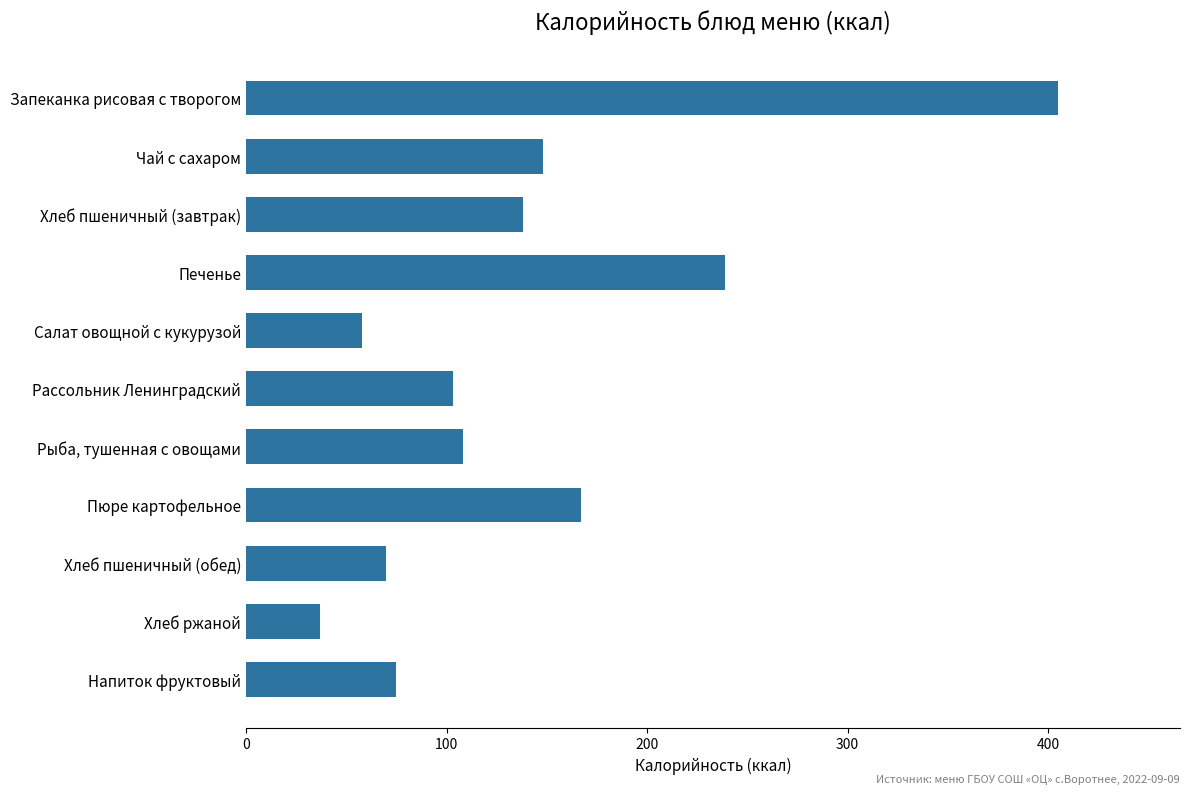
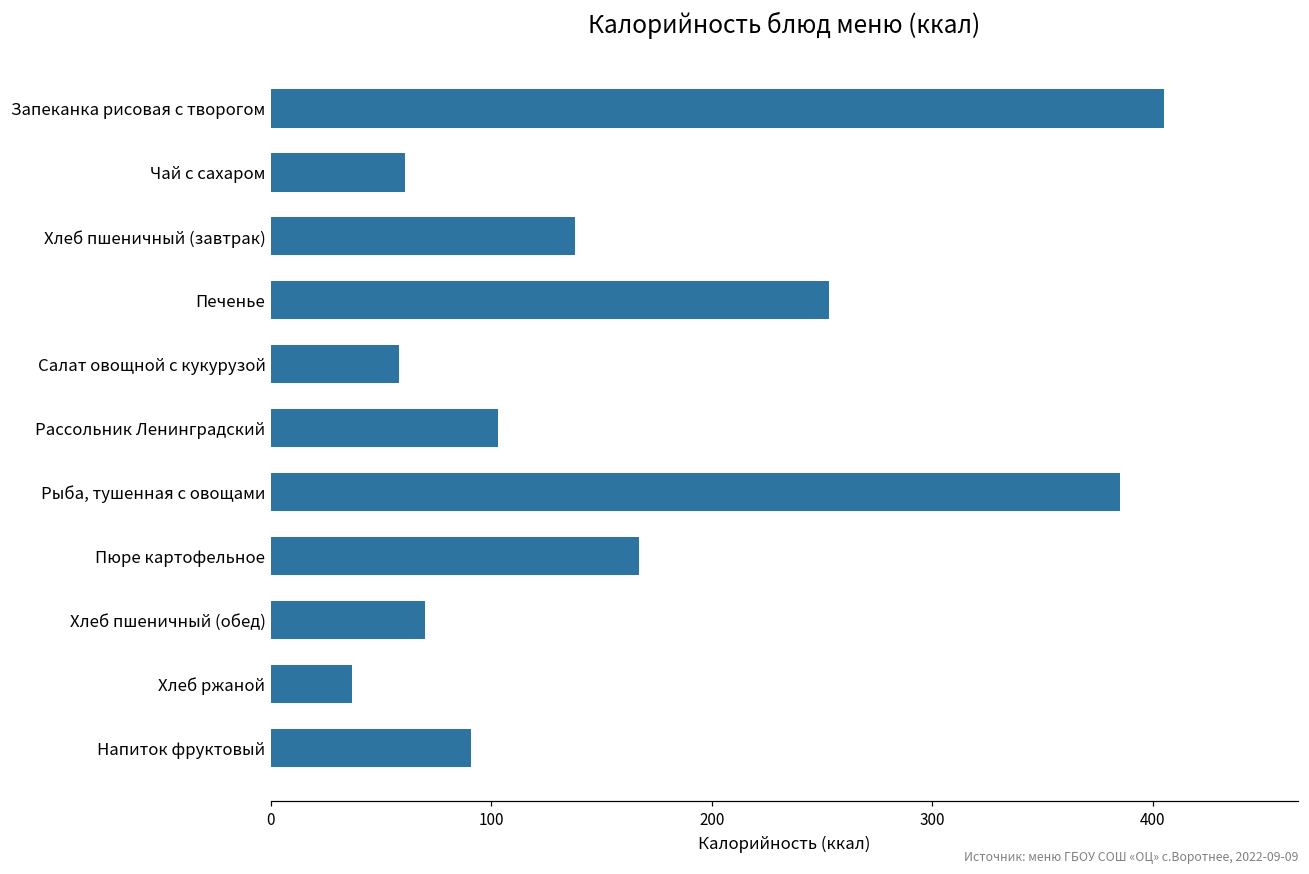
  {
    "Запеканка рисовая с творогом": 405,
-   "Чай с сахаром": 148,
+   "Чай с сахаром": 61,
    "Хлеб пшеничный (завтрак)": 138,
-   "Печенье": 239,
+   "Печенье": 253,
    "Салат овощной с кукурузой": 58,
    "Рассольник Ленинградский": 103,
-   "Рыба, тушенная с овощами": 108,
+   "Рыба, тушенная с овощами": 385,
    "Пюре картофельное": 167,
    "Хлеб пшеничный (обед)": 70,
    "Хлеб ржаной": 37,
-   "Напиток фруктовый": 75
+   "Напиток фруктовый": 91
  }
